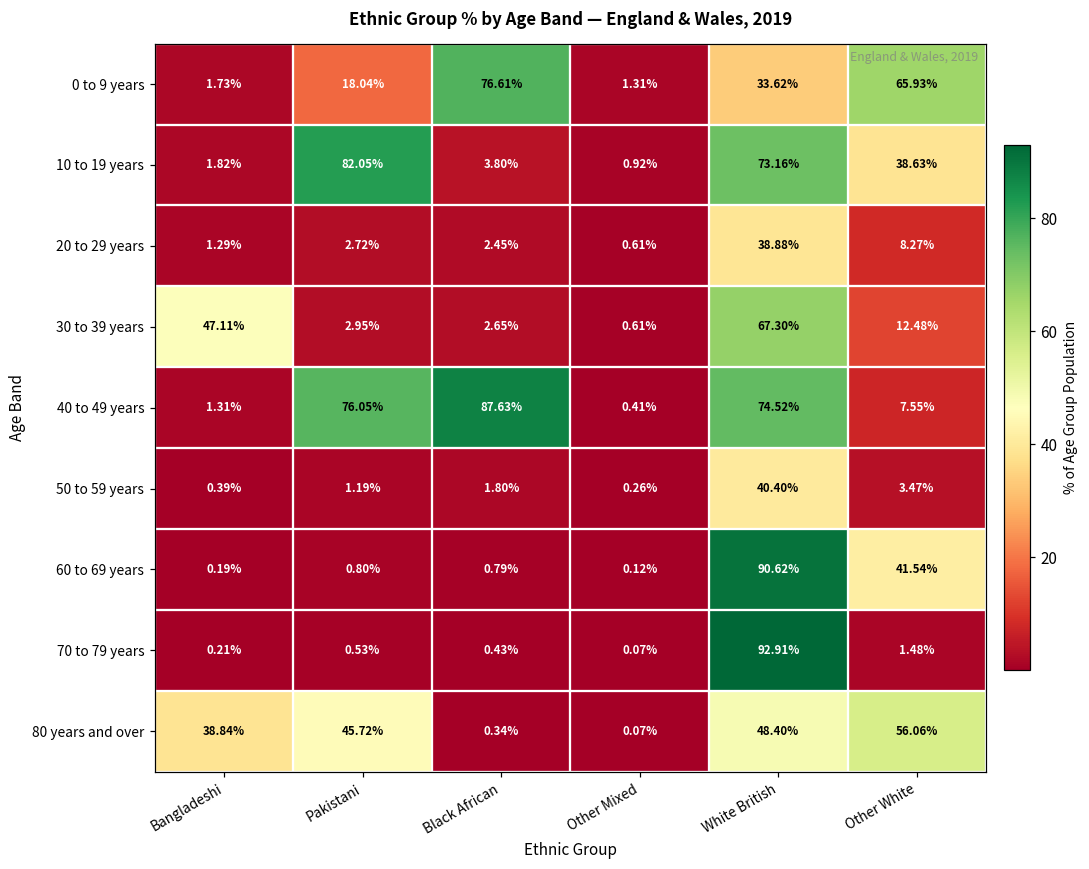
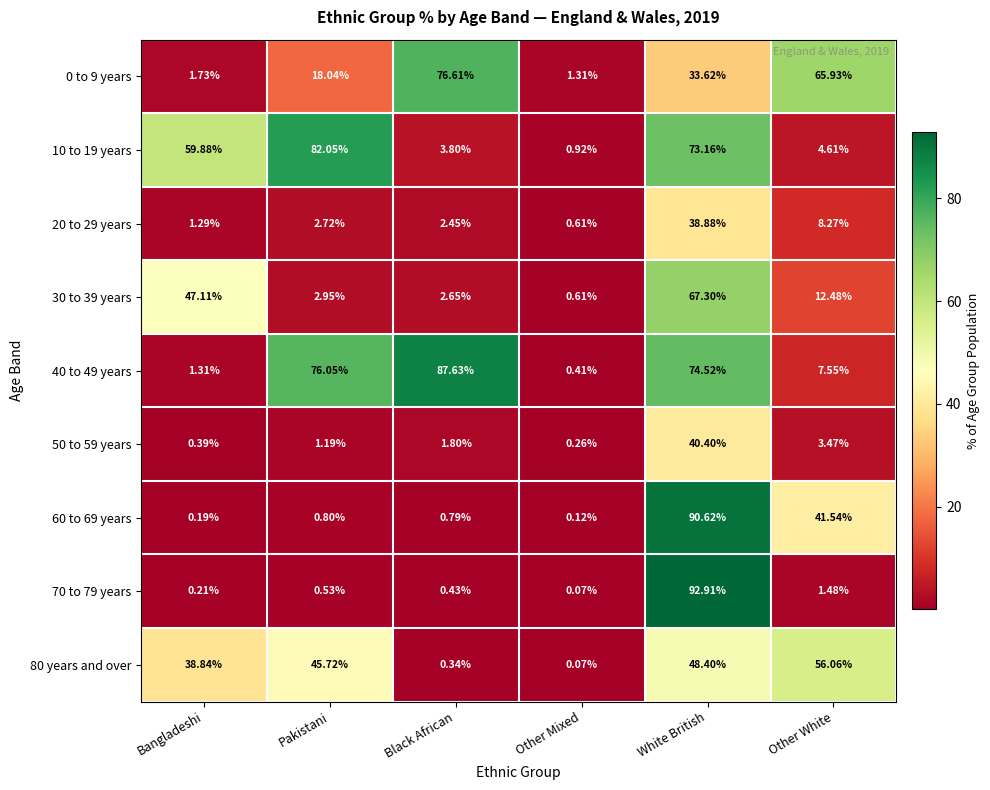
  {
    "0 to 9 years": {
      "Bangladeshi": "1.73%",
      "Pakistani": "18.04%",
      "Black African": "76.61%",
      "Other Mixed": "1.31%",
      "White British": "33.62%"
    },
    "10 to 19 years": {
-     "Bangladeshi": "1.82%",
+     "Bangladeshi": "59.88%",
      "Pakistani": "82.05%",
      "Black African": "3.80%",
      "Other Mixed": "0.92%",
      "White British": "73.16%",
-     "Other White": "38.63%"
+     "Other White": "4.61%"
    },
    "20 to 29 years": {
      "Bangladeshi": "1.29%",
      "Pakistani": "2.72%",
      "Black African": "2.45%",
      "Other Mixed": "0.61%",
      "White British": "38.88%",
      "Other White": "8.27%"
    },
    "30 to 39 years": {
      "Bangladeshi": "47.11%",
      "Pakistani": "2.95%",
      "Black African": "2.65%",
      "Other Mixed": "0.61%",
      "White British": "67.30%",
      "Other White": "12.48%"
    },
    "40 to 49 years": {
      "Bangladeshi": "1.31%",
      "Pakistani": "76.05%",
      "Black African": "87.63%",
      "Other Mixed": "0.41%",
      "White British": "74.52%",
      "Other White": "7.55%"
    },
    "50 to 59 years": {
      "Bangladeshi": "0.39%",
      "Pakistani": "1.19%",
      "Black African": "1.80%",
      "Other Mixed": "0.26%",
      "White British": "40.40%",
      "Other White": "3.47%"
    },
    "60 to 69 years": {
      "Bangladeshi": "0.19%",
      "Pakistani": "0.80%",
      "Black African": "0.79%",
      "Other Mixed": "0.12%",
      "White British": "90.62%",
      "Other White": "41.54%"
    },
    "70 to 79 years": {
      "Bangladeshi": "0.21%",
      "Pakistani": "0.53%",
      "Black African": "0.43%",
      "Other Mixed": "0.07%",
      "White British": "92.91%",
      "Other White": "1.48%"
    },
    "80 years and over": {
      "Bangladeshi": "38.84%",
      "Pakistani": "45.72%",
      "Black African": "0.34%",
      "Other Mixed": "0.07%",
      "White British": "48.40%",
      "Other White": "56.06%"
    }
  }
